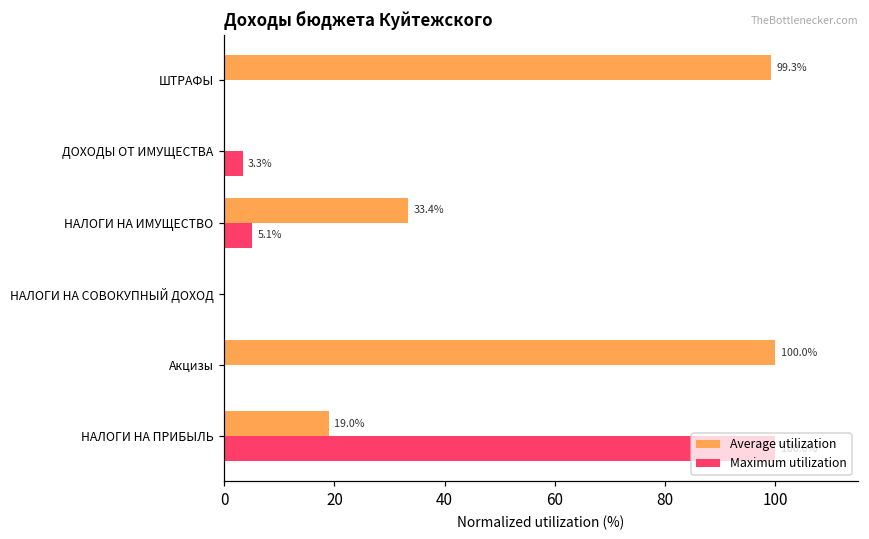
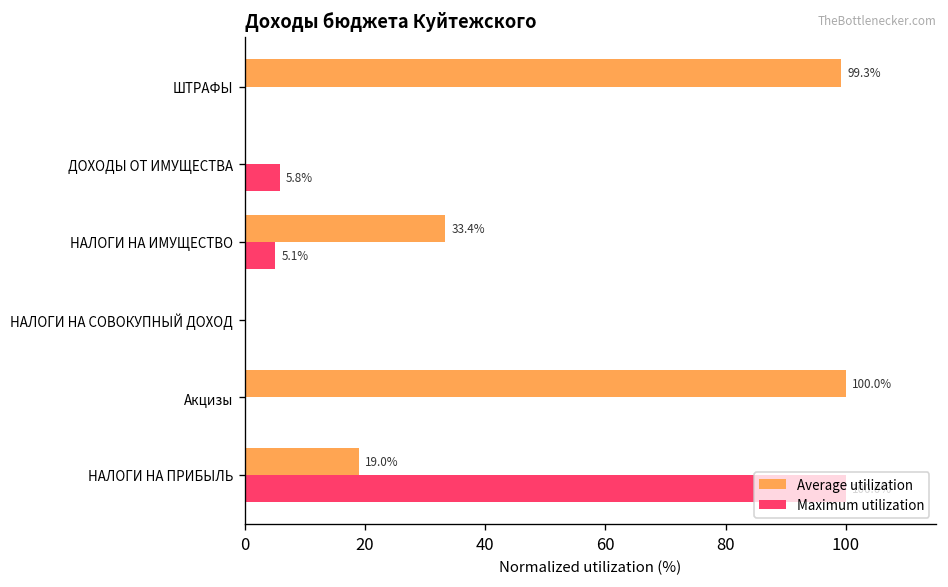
  {
    "Average utilization": {
      "ШТРАФЫ": "99.3%",
      "НАЛОГИ НА ИМУЩЕСТВО": "33.4%",
      "Акцизы": "100.0%",
      "НАЛОГИ НА ПРИБЫЛЬ": "19.0%"
    },
    "Maximum utilization": {
-     "ДОХОДЫ ОТ ИМУЩЕСТВА": "3.3%",
+     "ДОХОДЫ ОТ ИМУЩЕСТВА": "5.8%",
      "НАЛОГИ НА ИМУЩЕСТВО": "5.1%"
    }
  }
